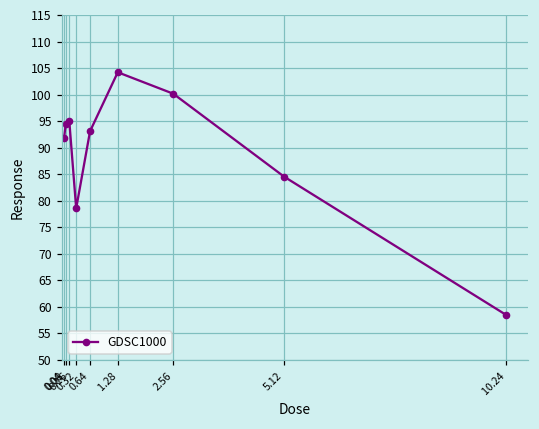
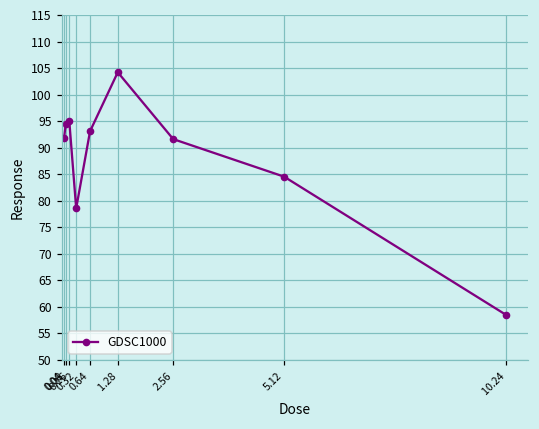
  {
    "0.04": 92,
    "0.08": 94,
    "0.16": 95,
    "0.32": 79,
    "0.64": 93,
    "1.28": 104,
-   "2.56": 100,
+   "2.56": 92,
    "5.12": 85,
    "10.24": 59
  }
